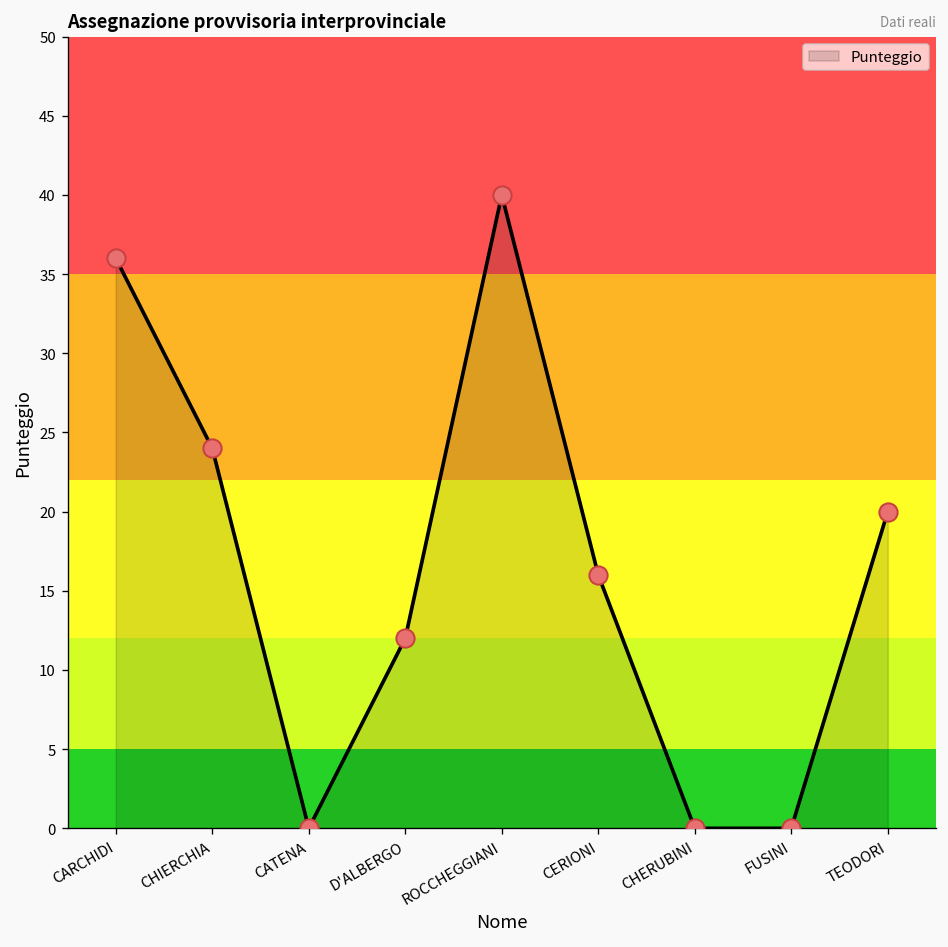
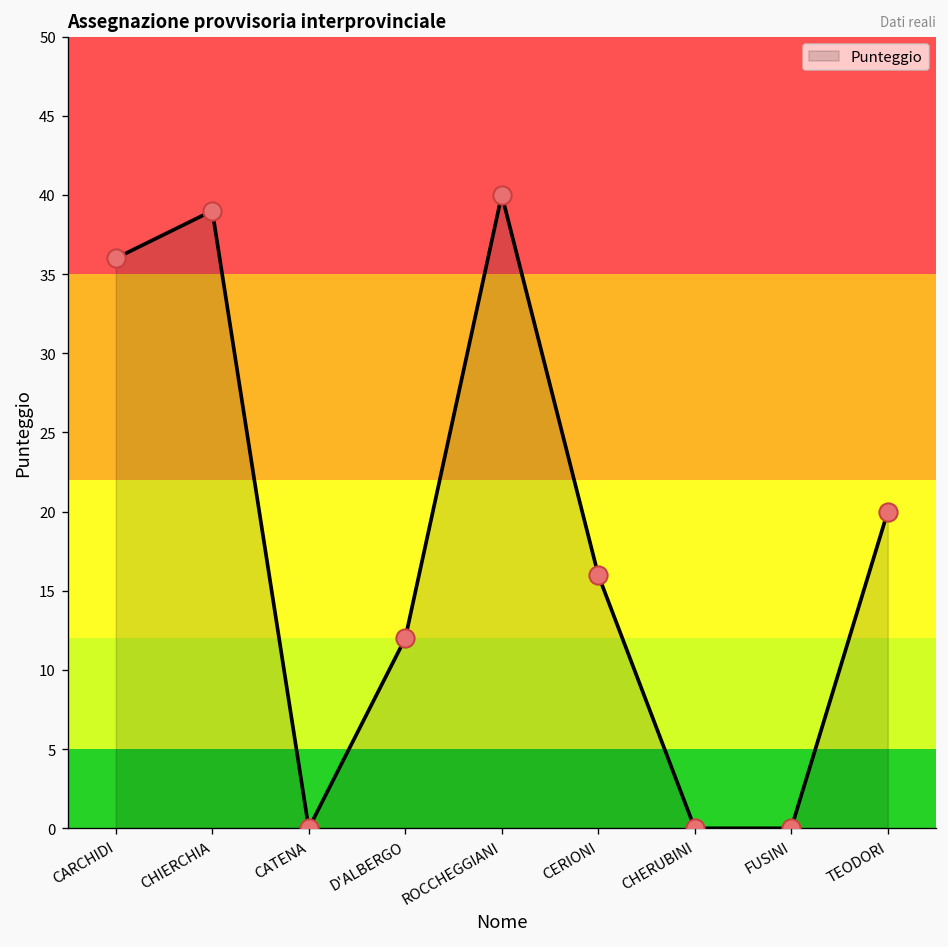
  {
    "CARCHIDI": 36,
-   "CHIERCHIA": 24,
+   "CHIERCHIA": 39,
    "CATENA": 0,
    "D'ALBERGO": 12,
    "ROCCHEGGIANI": 40,
    "CERIONI": 16,
    "CHERUBINI": 0,
    "FUSINI": 0,
    "TEODORI": 20
  }
